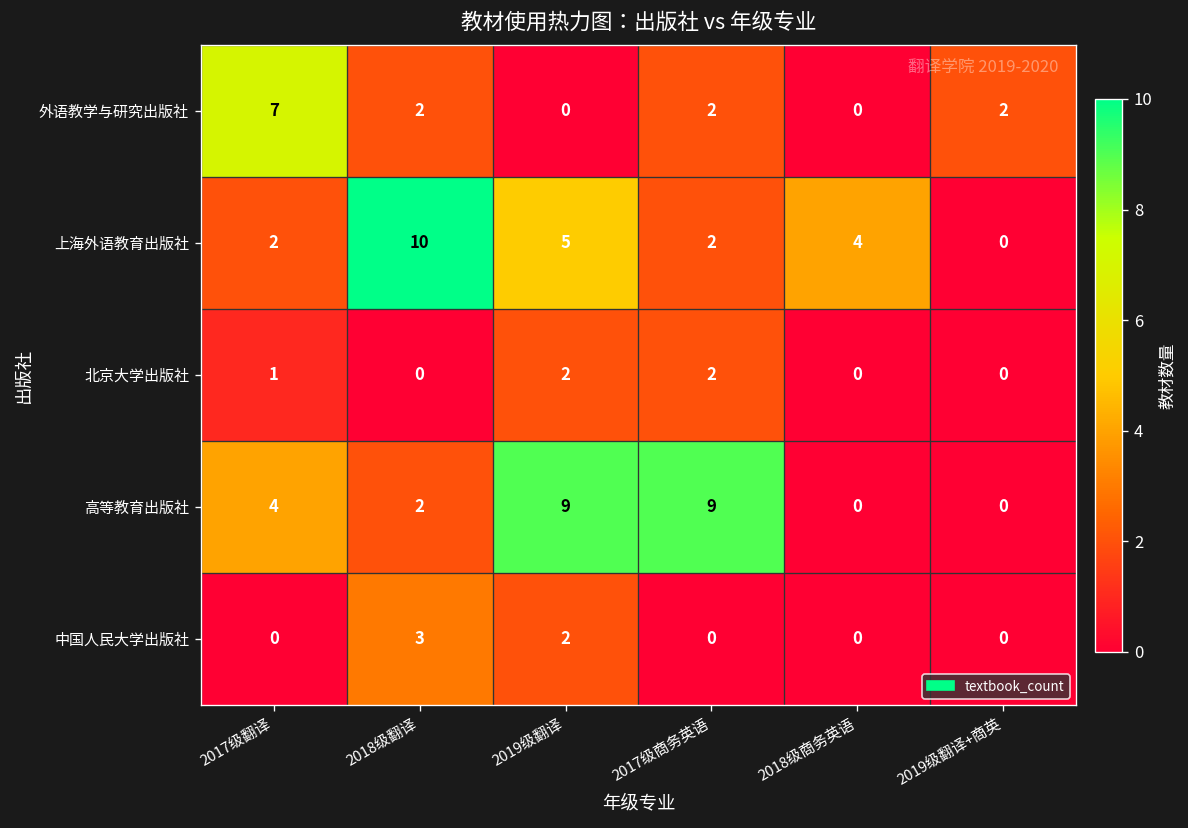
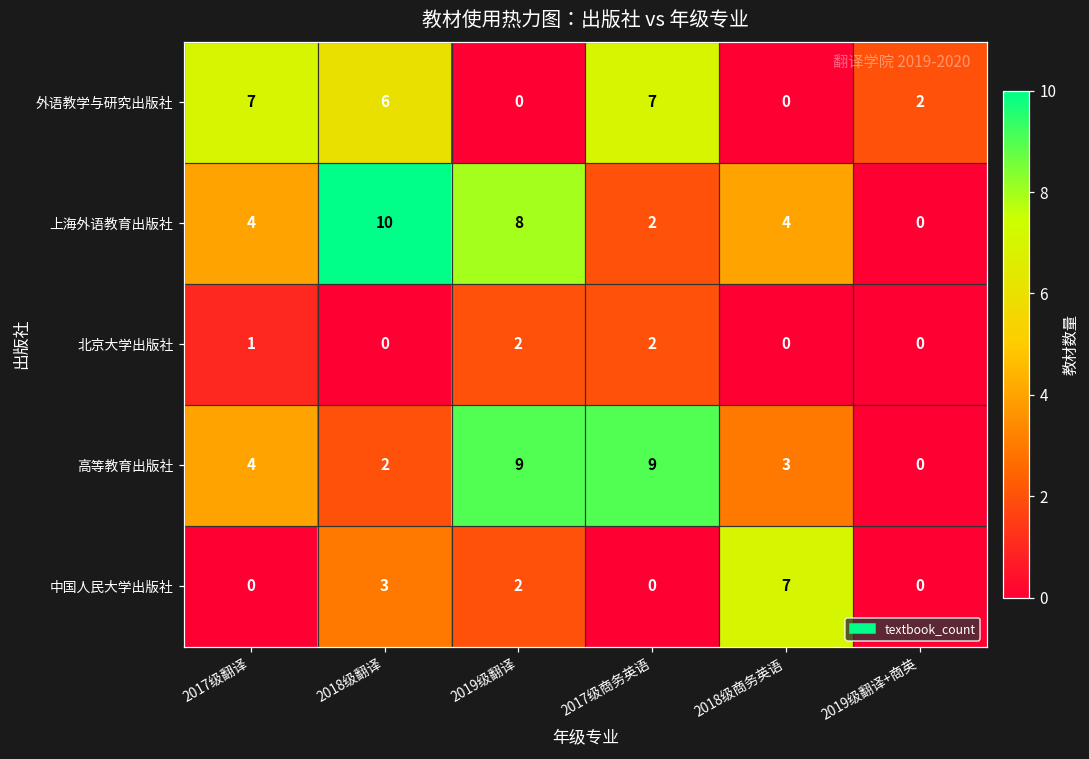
  {
    "外语教学与研究出版社": {
      "2017级翻译": 7,
-     "2018级翻译": 2,
+     "2018级翻译": 6,
      "2019级翻译": 0,
-     "2017级商务英语": 2,
+     "2017级商务英语": 7,
      "2018级商务英语": 0
    },
    "上海外语教育出版社": {
-     "2017级翻译": 2,
+     "2017级翻译": 4,
      "2018级翻译": 10,
-     "2019级翻译": 5,
+     "2019级翻译": 8,
      "2017级商务英语": 2,
      "2018级商务英语": 4,
      "2019级翻译+商英": 0
    },
    "北京大学出版社": {
      "2017级翻译": 1,
      "2018级翻译": 0,
      "2019级翻译": 2,
      "2017级商务英语": 2,
      "2018级商务英语": 0,
      "2019级翻译+商英": 0
    },
    "高等教育出版社": {
      "2017级翻译": 4,
      "2018级翻译": 2,
      "2019级翻译": 9,
      "2017级商务英语": 9,
-     "2018级商务英语": 0,
+     "2018级商务英语": 3,
      "2019级翻译+商英": 0
    },
    "中国人民大学出版社": {
      "2017级翻译": 0,
      "2018级翻译": 3,
      "2019级翻译": 2,
      "2017级商务英语": 0,
-     "2018级商务英语": 0,
+     "2018级商务英语": 7,
      "2019级翻译+商英": 0
    }
  }
